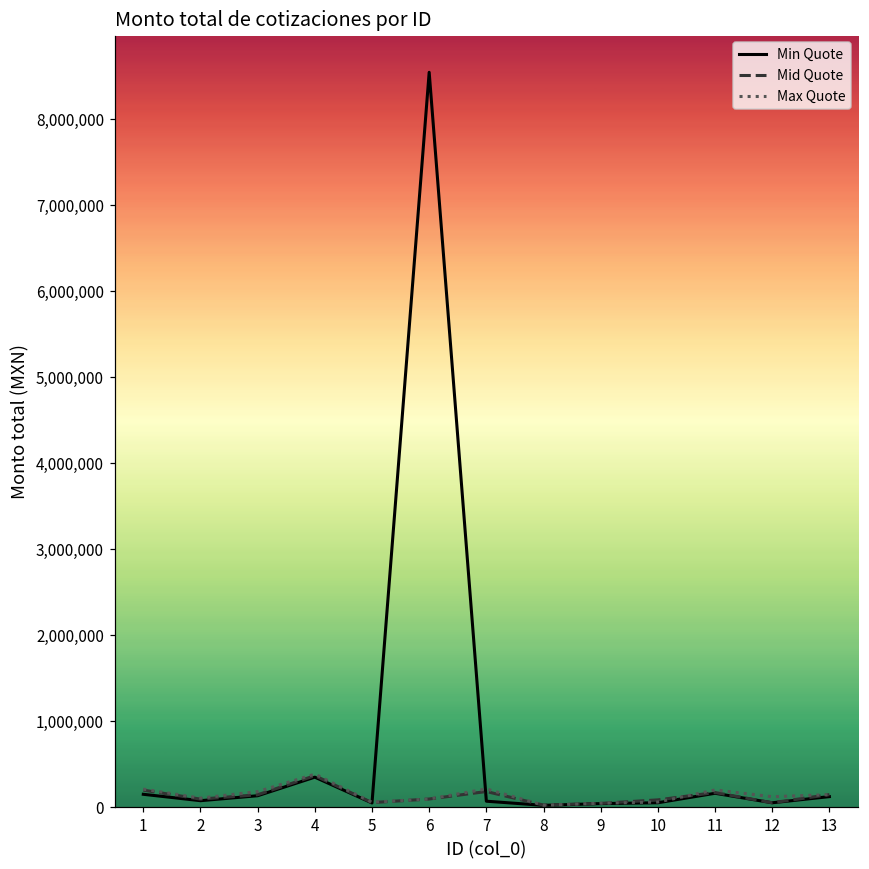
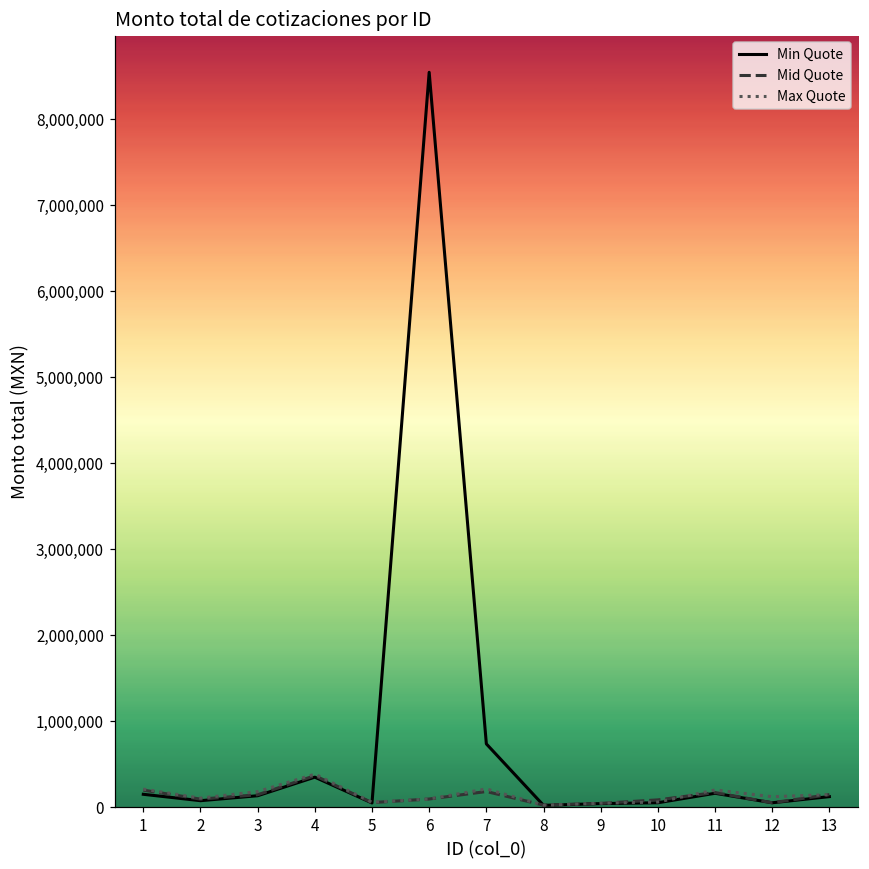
  {
    "Min Quote": {
      "1": "100,000",
      "6": "8,500,000",
-     "7": "100,000"
+     "7": "700,000"
    }
  }
